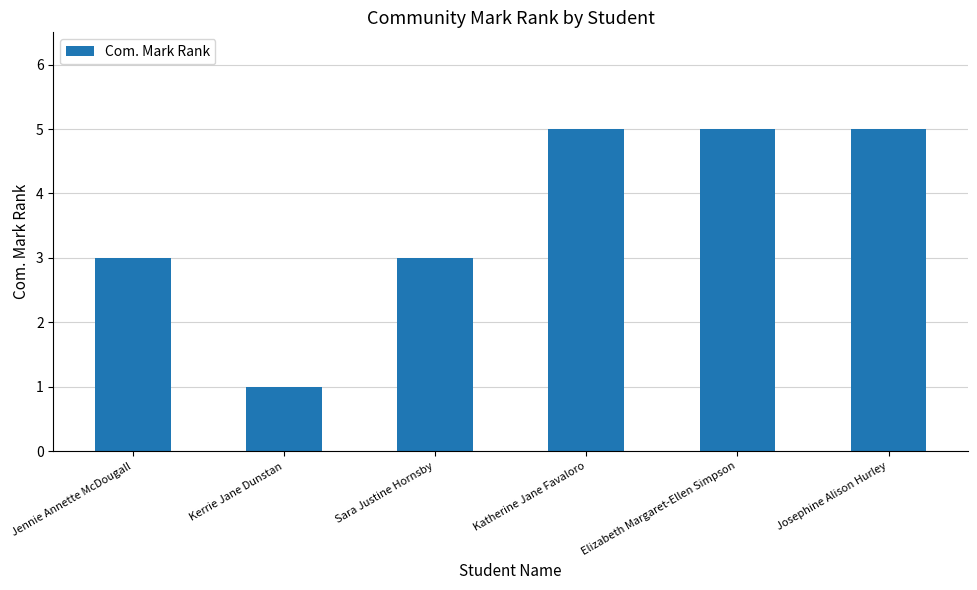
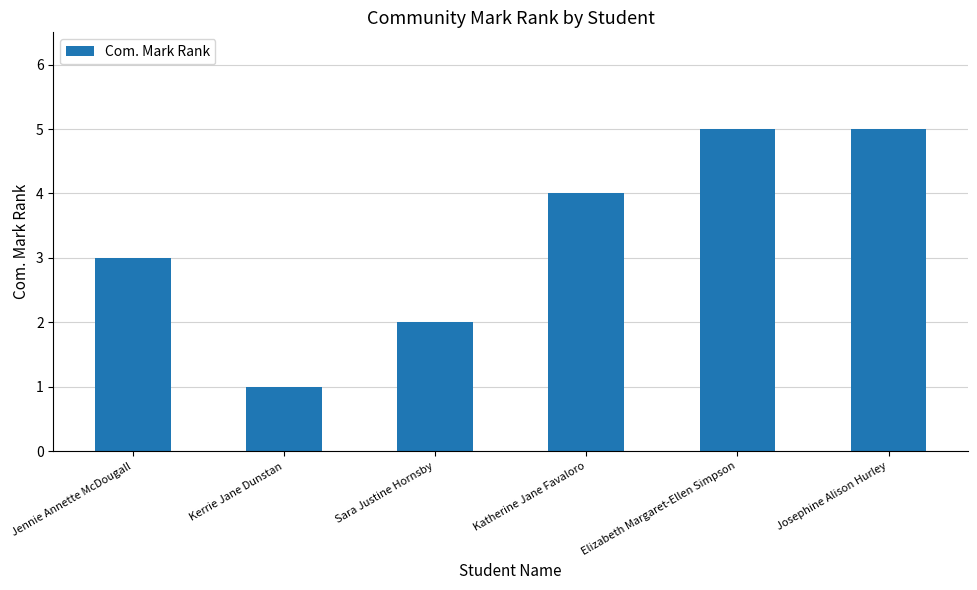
  {
    "Jennie Annette McDougall": 3,
    "Kerrie Jane Dunstan": 1,
-   "Sara Justine Hornsby": 3,
-   "Katherine Jane Favaloro": 5,
+   "Sara Justine Hornsby": 2,
+   "Katherine Jane Favaloro": 4,
    "Elizabeth Margaret-Ellen Simpson": 5,
    "Josephine Alison Hurley": 5
  }
